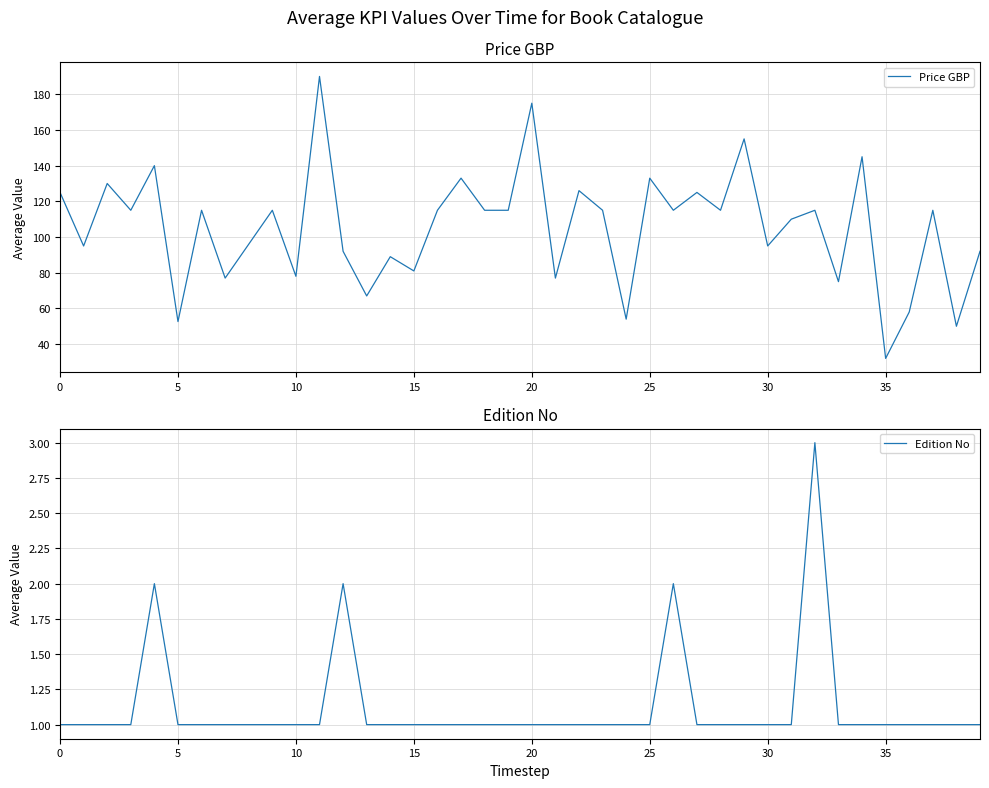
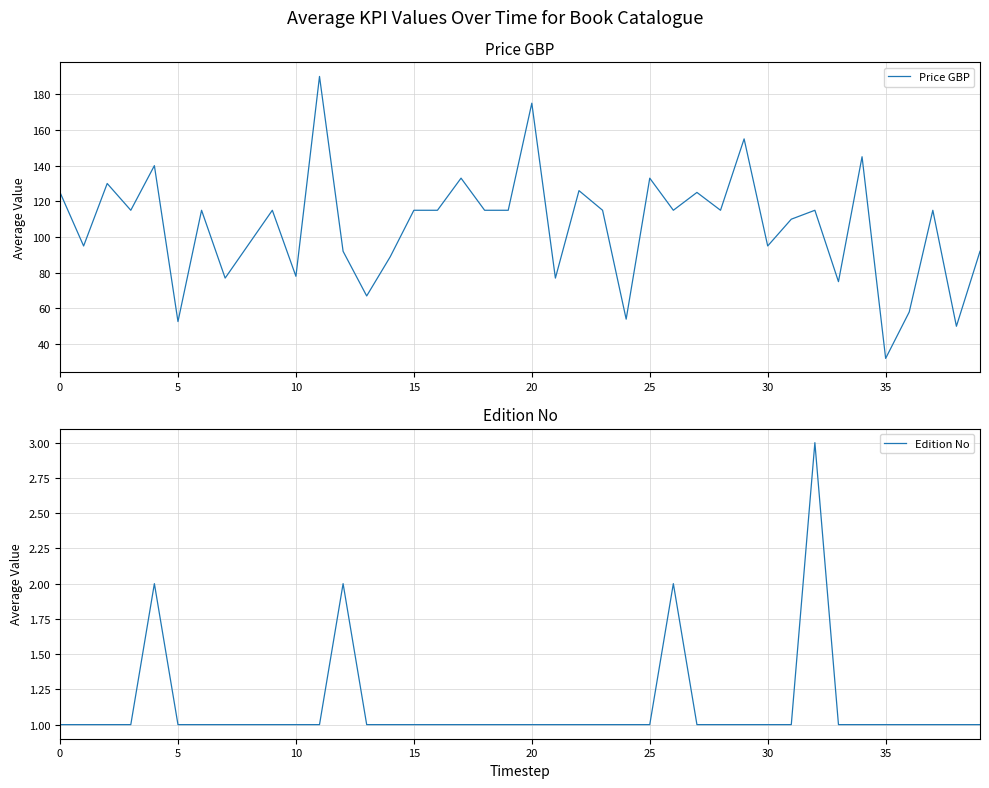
  {
    "Price GBP": {
      "0": 125,
      "5": 53,
      "10": 78,
-     "15": 81,
+     "15": 115,
      "20": 175,
      "25": 133,
      "30": 95,
      "35": 32
    },
    "Edition No": {
      "0": 1.00,
      "5": 1.00,
      "10": 1.00,
      "15": 1.00,
      "20": 1.00,
      "25": 1.00,
      "30": 1.00,
      "35": 1.00
    }
  }
